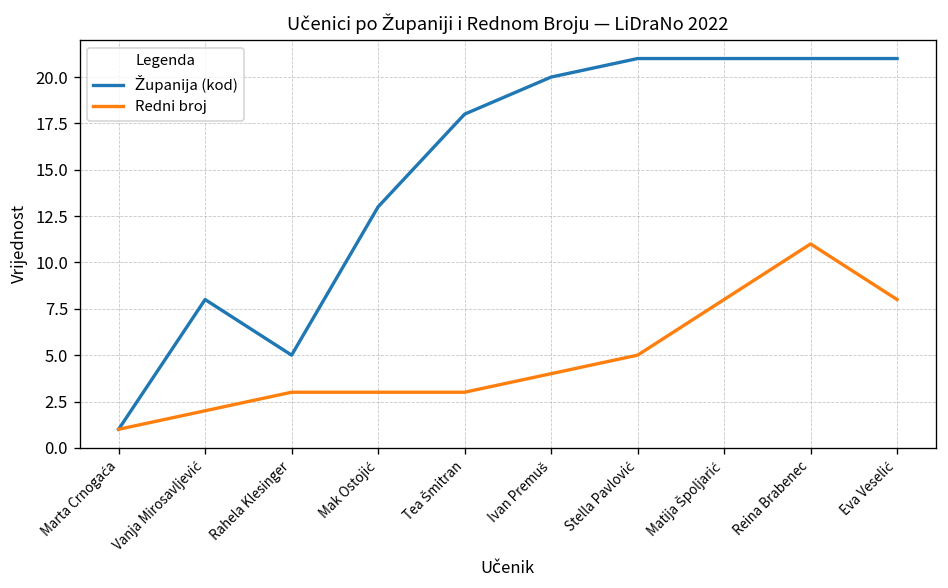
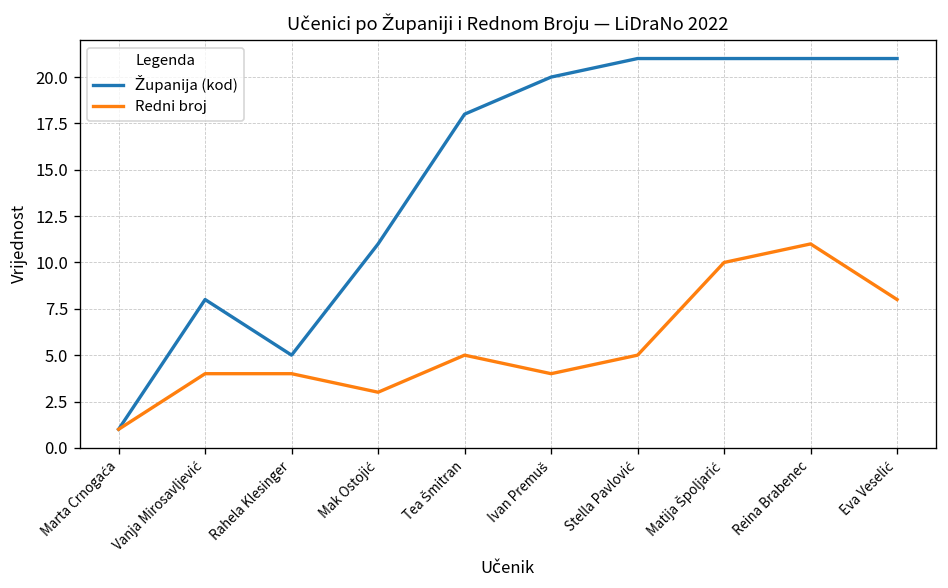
  {
    "Županija (kod)": {
      "Vanja Mirosavljević": 8,
      "Rahela Klesinger": 5,
-     "Mak Ostojić": 13,
+     "Mak Ostojić": 11,
      "Tea Šmitran": 18,
      "Ivan Premuš": 20,
      "Stella Pavlović": 21,
      "Matija Špoljarić": 21,
      "Reina Brabenec": 21,
      "Eva Veselić": 21
    },
    "Redni broj": {
-     "Vanja Mirosavljević": 2,
-     "Rahela Klesinger": 3,
+     "Vanja Mirosavljević": 4,
+     "Rahela Klesinger": 4,
      "Mak Ostojić": 3,
-     "Tea Šmitran": 3,
+     "Tea Šmitran": 5,
      "Ivan Premuš": 4,
      "Stella Pavlović": 5,
-     "Matija Špoljarić": 8,
+     "Matija Špoljarić": 10,
      "Reina Brabenec": 11,
      "Eva Veselić": 8
    }
  }
